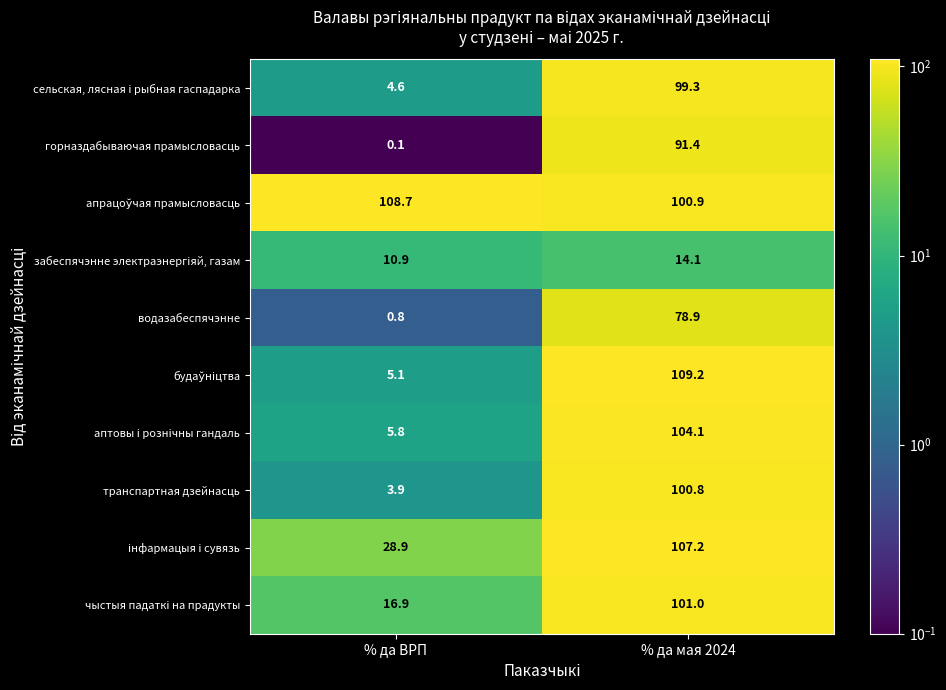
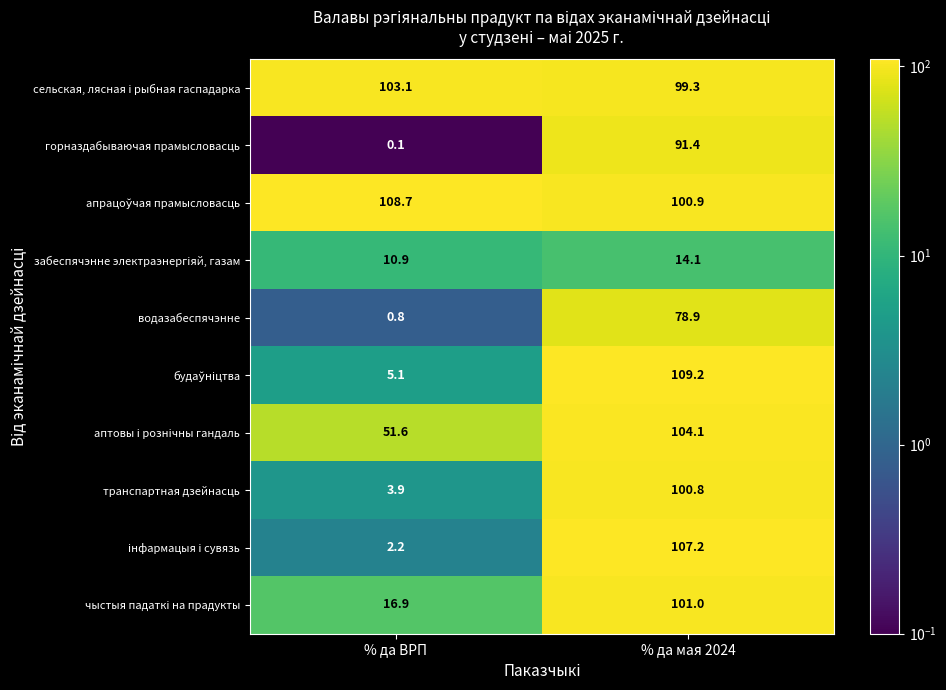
  {
    "сельская, лясная і рыбная гаспадарка": {
-     "% да ВРП": 4.6,
+     "% да ВРП": 103.1,
      "% да мая 2024": 99.3
    },
    "горназдабываючая прамысловасць": {
      "% да ВРП": 0.1,
      "% да мая 2024": 91.4
    },
    "апрацоўчая прамысловасць": {
      "% да ВРП": 108.7,
      "% да мая 2024": 100.9
    },
    "забеспячэнне электраэнергіяй, газам": {
      "% да ВРП": 10.9,
      "% да мая 2024": 14.1
    },
    "водазабеспячэнне": {
      "% да ВРП": 0.8,
      "% да мая 2024": 78.9
    },
    "будаўніцтва": {
      "% да ВРП": 5.1,
      "% да мая 2024": 109.2
    },
    "аптовы і рознічны гандаль": {
-     "% да ВРП": 5.8,
+     "% да ВРП": 51.6,
      "% да мая 2024": 104.1
    },
    "транспартная дзейнасць": {
      "% да ВРП": 3.9,
      "% да мая 2024": 100.8
    },
    "інфармацыя і сувязь": {
-     "% да ВРП": 28.9,
+     "% да ВРП": 2.2,
      "% да мая 2024": 107.2
    },
    "чыстыя падаткі на прадукты": {
      "% да ВРП": 16.9,
      "% да мая 2024": 101.0
    }
  }
